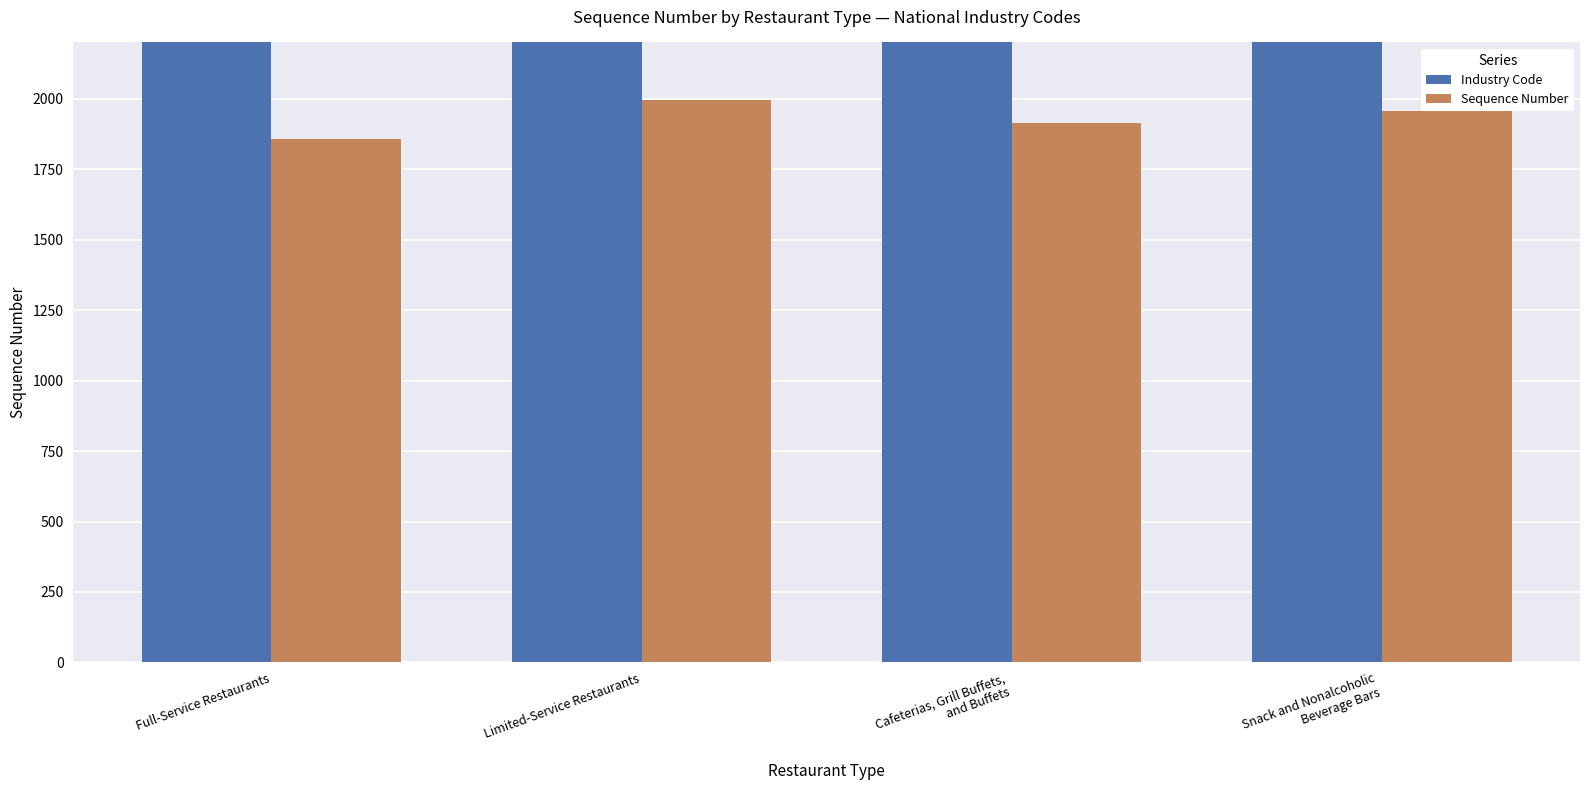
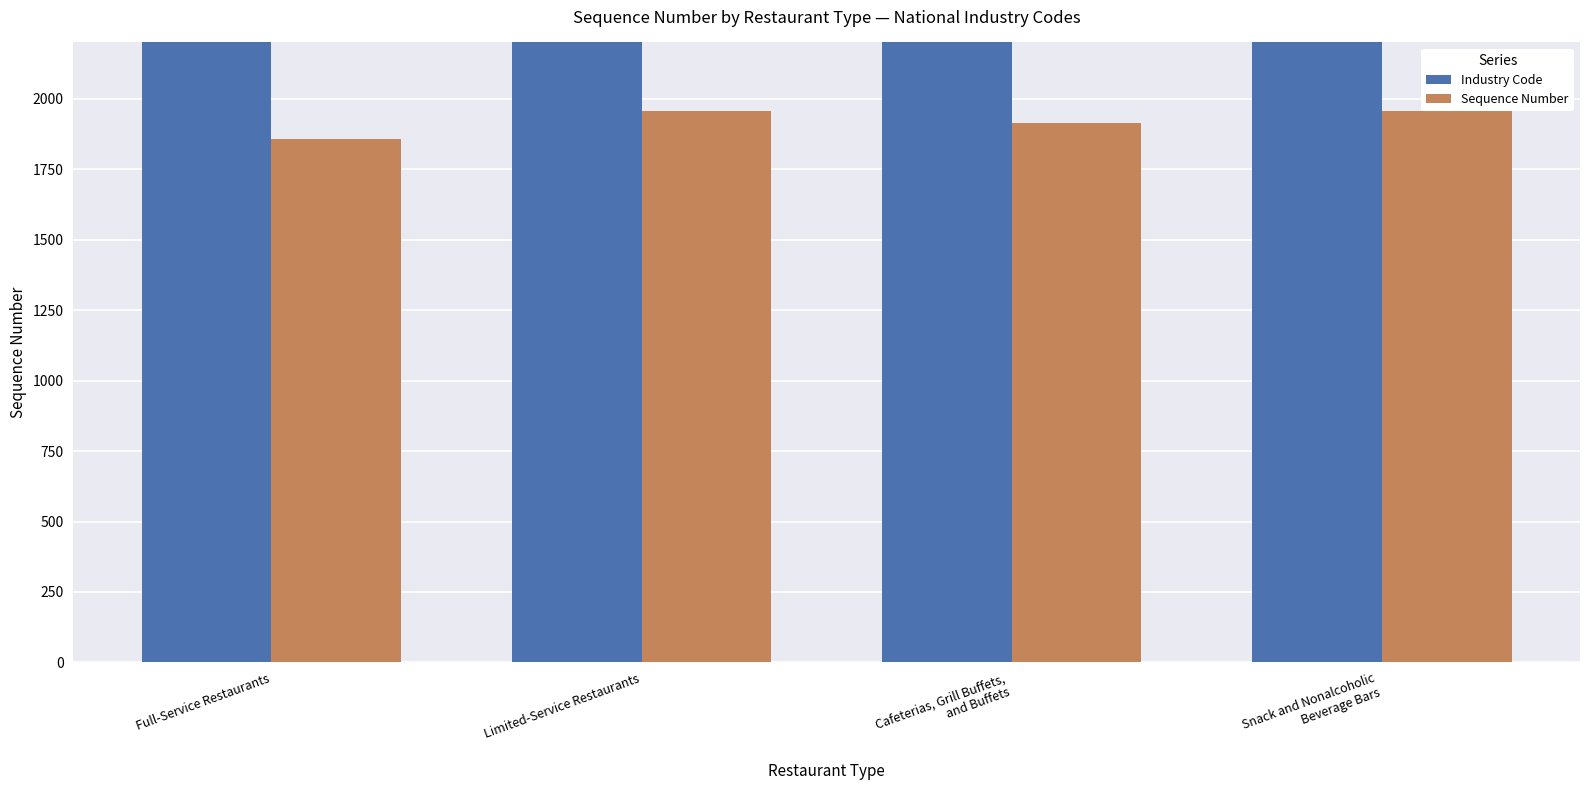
  {
    "Sequence Number": {
      "Full-Service Restaurants": 1860,
-     "Limited-Service Restaurants": 1990,
+     "Limited-Service Restaurants": 1960,
      "Cafeterias, Grill Buffets, and Buffets": 1920
    }
  }
